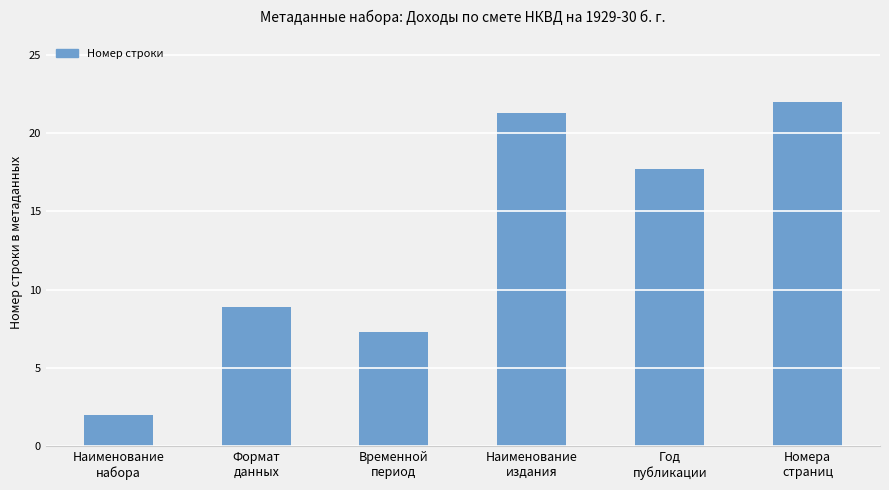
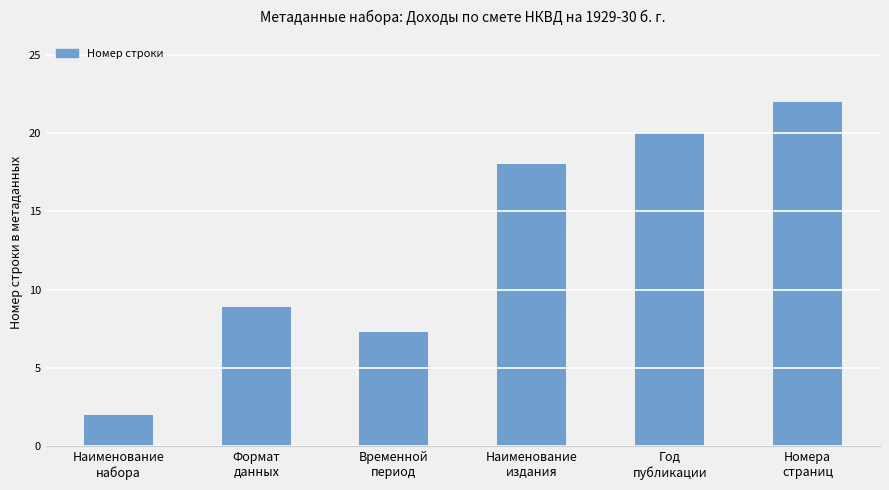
  {
    "Наименование набора": 2.0,
    "Формат данных": 8.9,
    "Временной период": 7.3,
-   "Наименование издания": 21.3,
-   "Год публикации": 17.7,
+   "Наименование издания": 18.0,
+   "Год публикации": 20.0,
    "Номера страниц": 22.0
  }
